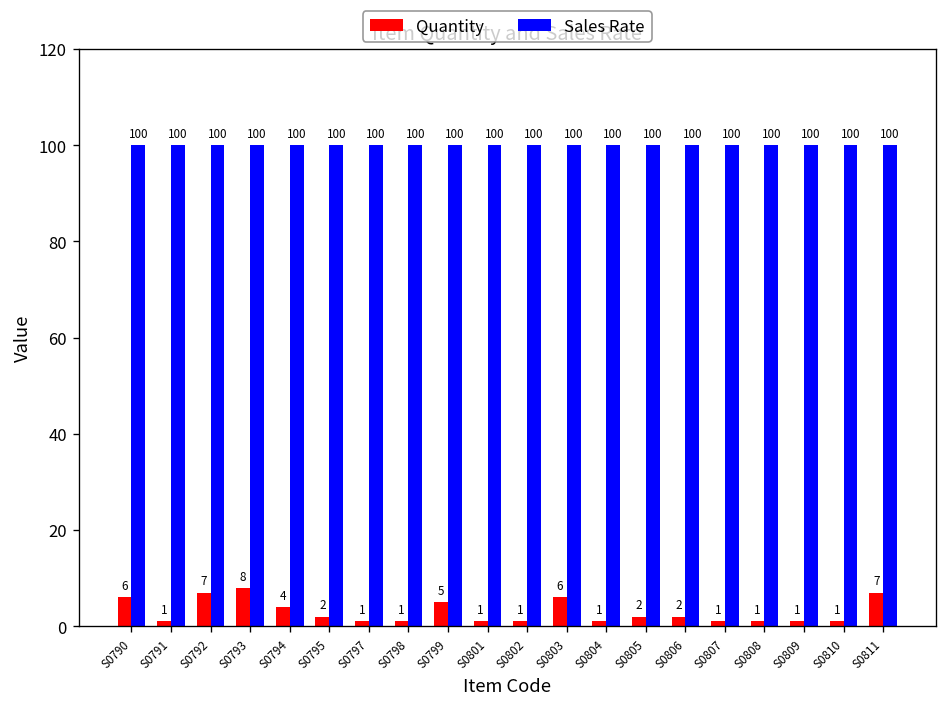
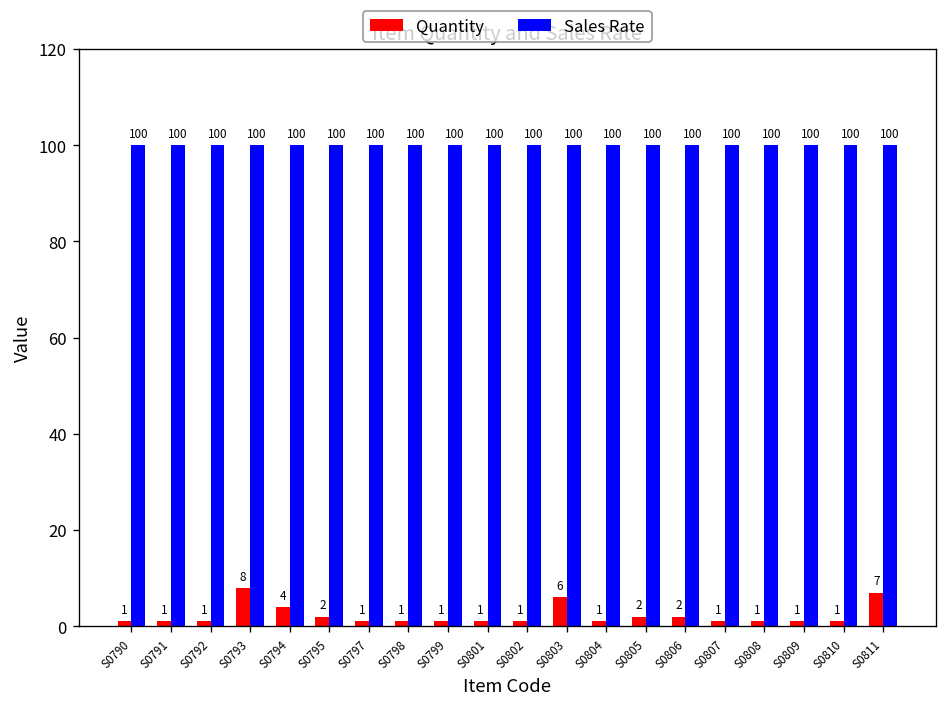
  {
    "Quantity": {
-     "S0790": 6,
+     "S0790": 1,
      "S0791": 1,
-     "S0792": 7,
+     "S0792": 1,
      "S0793": 8,
      "S0794": 4,
      "S0795": 2,
      "S0797": 1,
      "S0798": 1,
-     "S0799": 5,
+     "S0799": 1,
      "S0801": 1,
      "S0802": 1,
      "S0803": 6,
      "S0804": 1,
      "S0805": 2,
      "S0806": 2,
      "S0807": 1,
      "S0808": 1,
      "S0809": 1,
      "S0810": 1,
      "S0811": 7
    },
    "Sales Rate": {
      "S0790": 100,
      "S0791": 100,
      "S0792": 100,
      "S0793": 100,
      "S0794": 100,
      "S0795": 100,
      "S0797": 100,
      "S0798": 100,
      "S0799": 100,
      "S0801": 100,
      "S0802": 100,
      "S0803": 100,
      "S0804": 100,
      "S0805": 100,
      "S0806": 100,
      "S0807": 100,
      "S0808": 100,
      "S0809": 100,
      "S0810": 100,
      "S0811": 100
    }
  }
